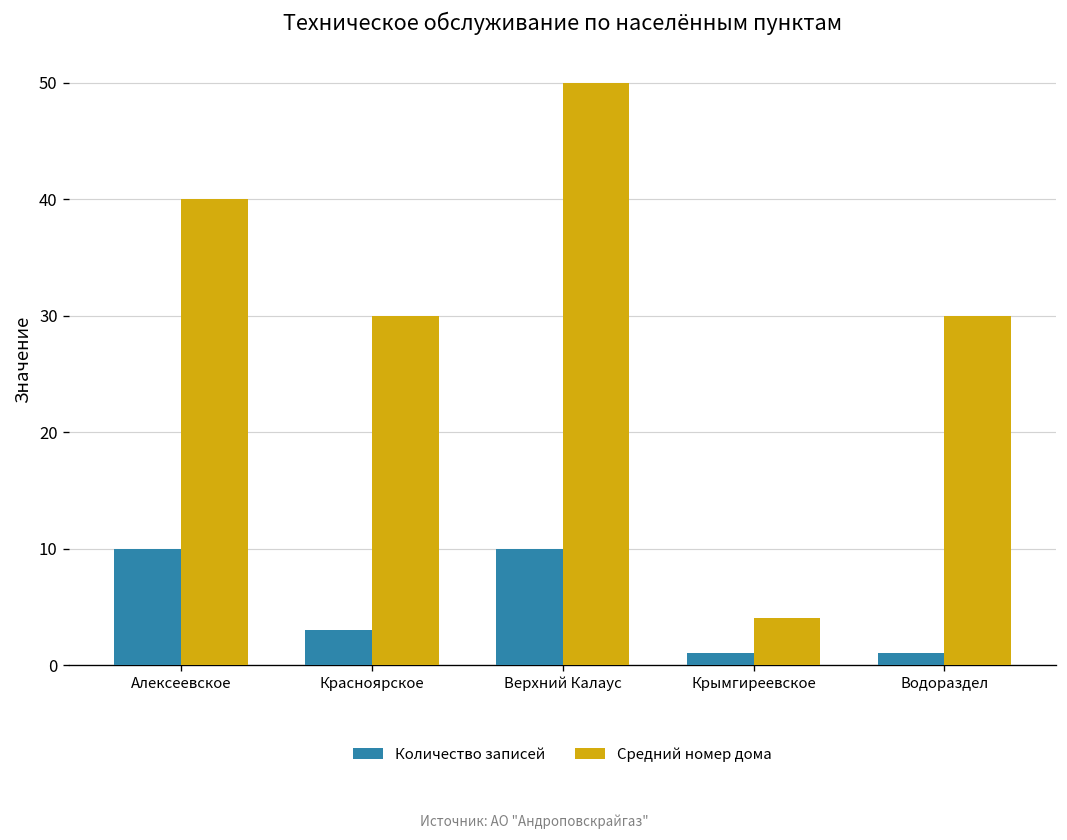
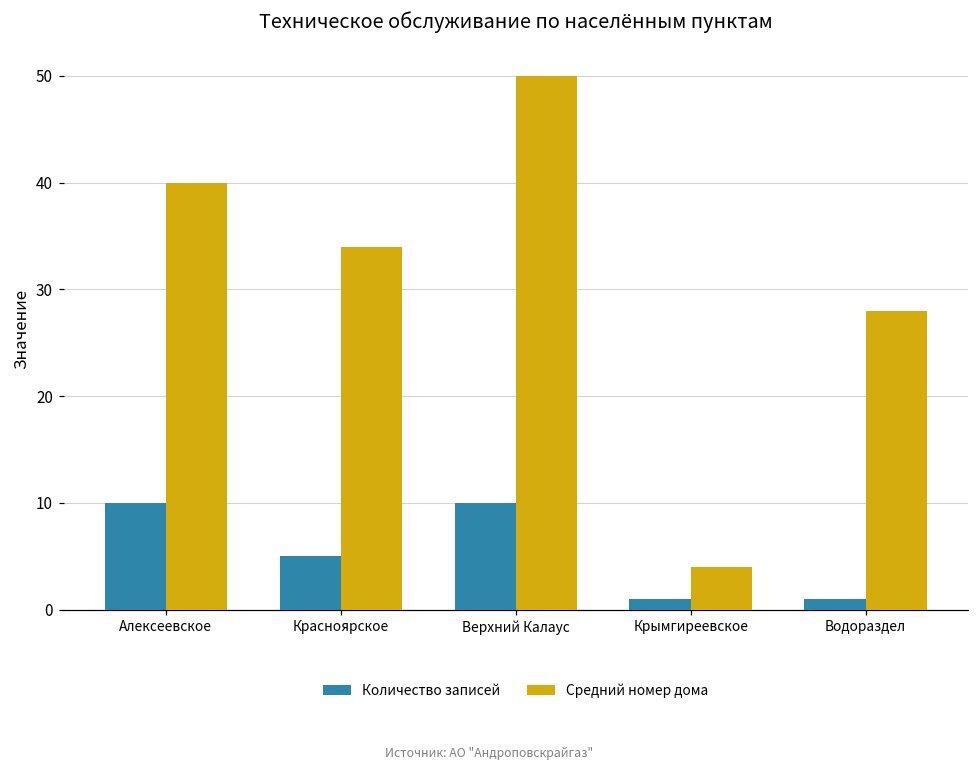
  {
    "Количество записей": {
      "Алексеевское": 10,
-     "Красноярское": 3,
+     "Красноярское": 5,
      "Верхний Калаус": 10,
      "Крымгиреевское": 1,
      "Водораздел": 1
    },
    "Средний номер дома": {
      "Алексеевское": 40,
-     "Красноярское": 30,
+     "Красноярское": 34,
      "Верхний Калаус": 50,
      "Крымгиреевское": 4,
-     "Водораздел": 30
+     "Водораздел": 28
    }
  }
